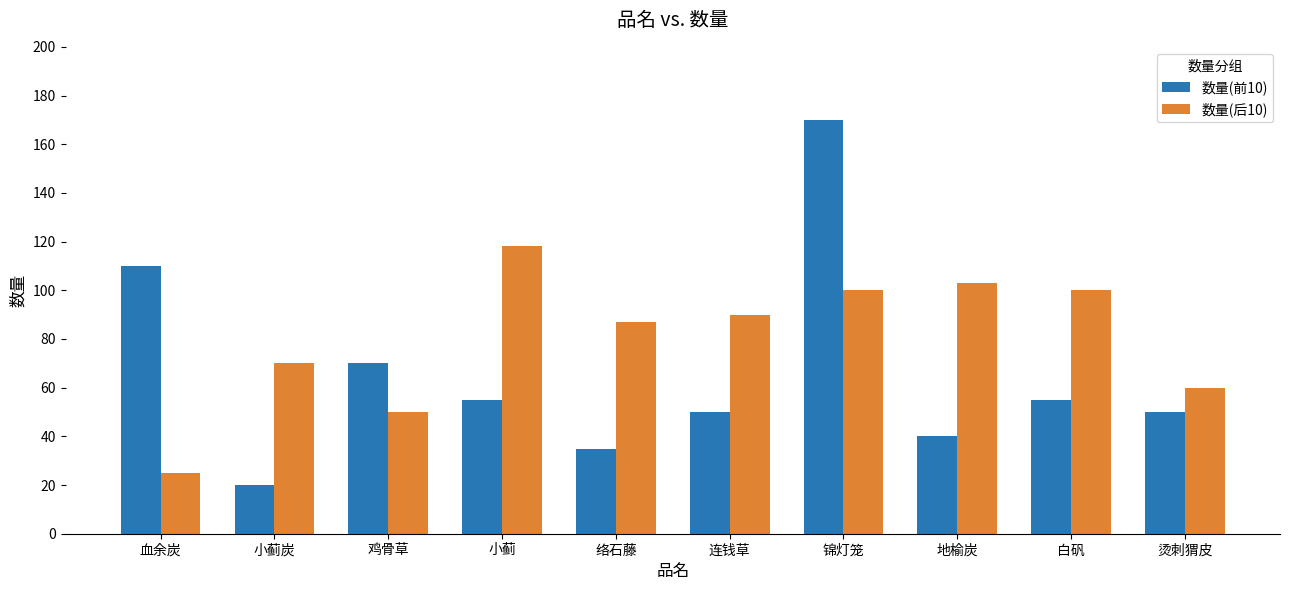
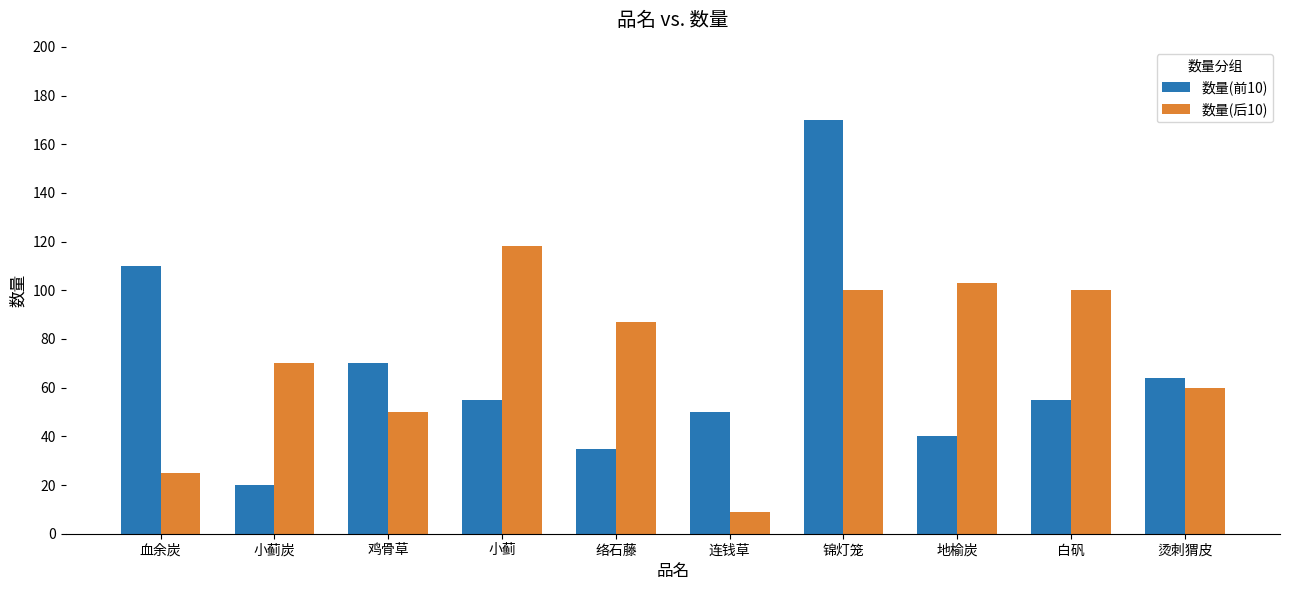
  {
    "数量(前10)": {
      "血余炭": 110,
      "小蓟炭": 20,
      "鸡骨草": 70,
      "小蓟": 55,
      "络石藤": 35,
      "连钱草": 50,
      "锦灯笼": 170,
      "地榆炭": 40,
      "白矾": 55,
-     "烫刺猬皮": 50
+     "烫刺猬皮": 64
    },
    "数量(后10)": {
      "血余炭": 25,
      "小蓟炭": 70,
      "鸡骨草": 50,
      "小蓟": 118,
      "络石藤": 87,
-     "连钱草": 90,
+     "连钱草": 9,
      "锦灯笼": 100,
      "地榆炭": 103,
      "白矾": 100,
      "烫刺猬皮": 60
    }
  }
